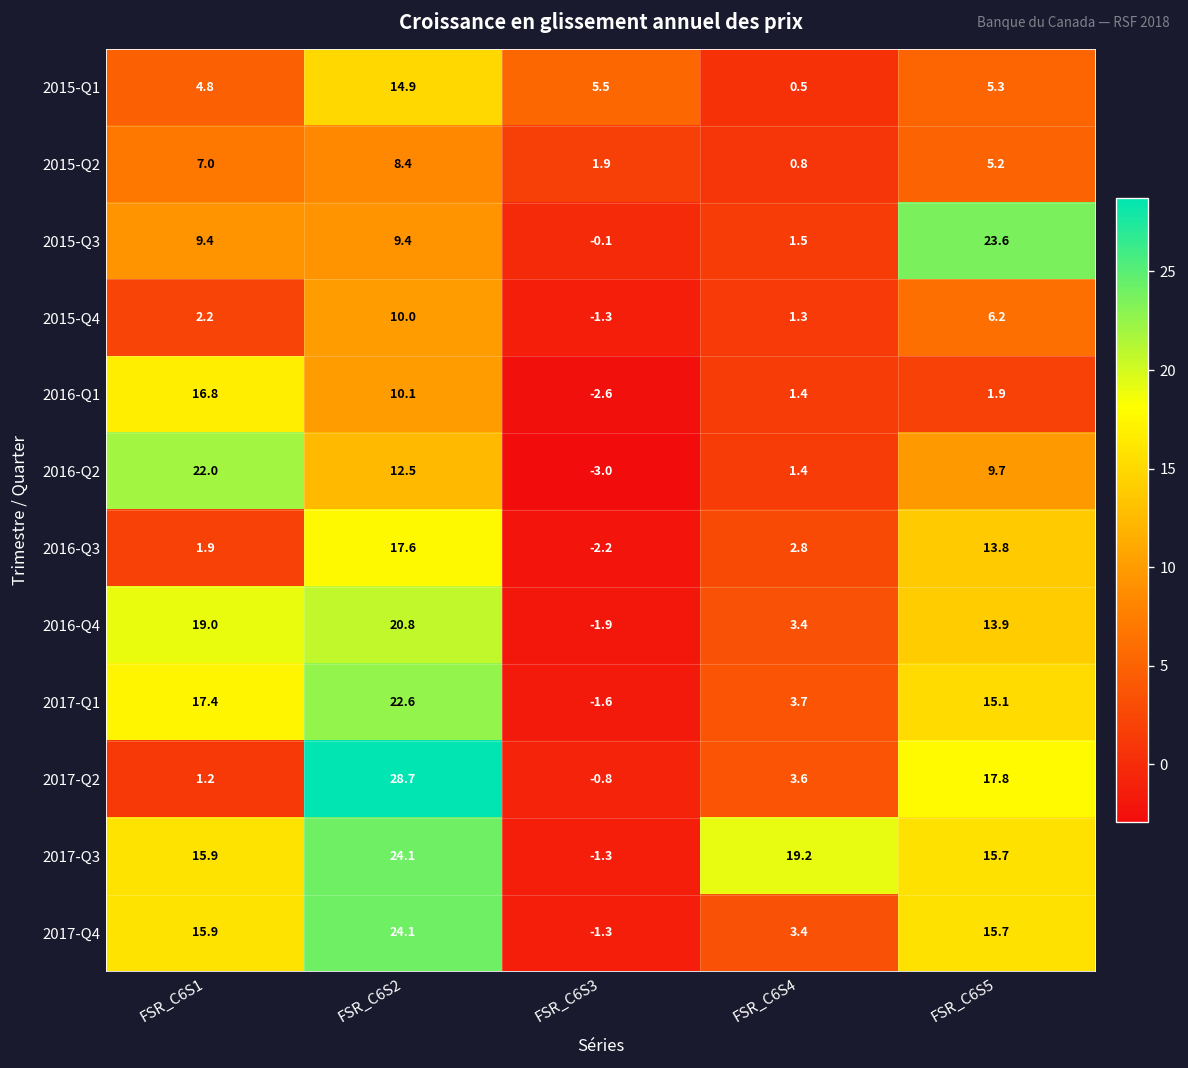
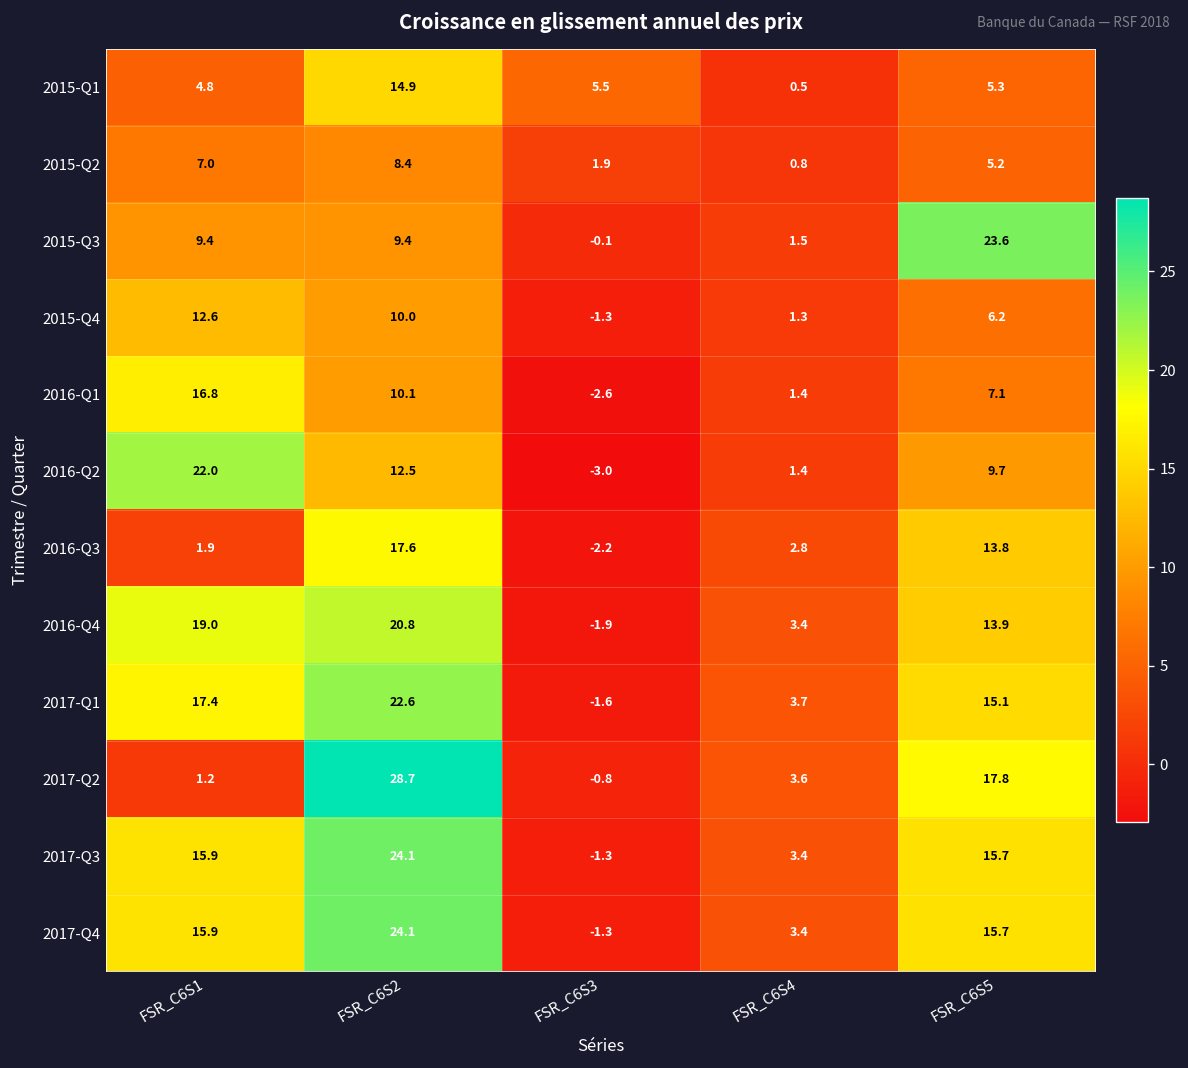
  {
    "2015-Q1": {
      "FSR_C6S1": 4.8,
      "FSR_C6S2": 14.9,
      "FSR_C6S3": 5.5,
      "FSR_C6S4": 0.5,
      "FSR_C6S5": 5.3
    },
    "2015-Q2": {
      "FSR_C6S1": 7.0,
      "FSR_C6S2": 8.4,
      "FSR_C6S3": 1.9,
      "FSR_C6S4": 0.8,
      "FSR_C6S5": 5.2
    },
    "2015-Q3": {
      "FSR_C6S1": 9.4,
      "FSR_C6S2": 9.4,
      "FSR_C6S3": -0.1,
      "FSR_C6S4": 1.5,
      "FSR_C6S5": 23.6
    },
    "2015-Q4": {
-     "FSR_C6S1": 2.2,
+     "FSR_C6S1": 12.6,
      "FSR_C6S2": 10.0,
      "FSR_C6S3": -1.3,
      "FSR_C6S4": 1.3,
      "FSR_C6S5": 6.2
    },
    "2016-Q1": {
      "FSR_C6S1": 16.8,
      "FSR_C6S2": 10.1,
      "FSR_C6S3": -2.6,
      "FSR_C6S4": 1.4,
-     "FSR_C6S5": 1.9
+     "FSR_C6S5": 7.1
    },
    "2016-Q2": {
      "FSR_C6S1": 22.0,
      "FSR_C6S2": 12.5,
      "FSR_C6S3": -3.0,
      "FSR_C6S4": 1.4,
      "FSR_C6S5": 9.7
    },
    "2016-Q3": {
      "FSR_C6S1": 1.9,
      "FSR_C6S2": 17.6,
      "FSR_C6S3": -2.2,
      "FSR_C6S4": 2.8,
      "FSR_C6S5": 13.8
    },
    "2016-Q4": {
      "FSR_C6S1": 19.0,
      "FSR_C6S2": 20.8,
      "FSR_C6S3": -1.9,
      "FSR_C6S4": 3.4,
      "FSR_C6S5": 13.9
    },
    "2017-Q1": {
      "FSR_C6S1": 17.4,
      "FSR_C6S2": 22.6,
      "FSR_C6S3": -1.6,
      "FSR_C6S4": 3.7,
      "FSR_C6S5": 15.1
    },
    "2017-Q2": {
      "FSR_C6S1": 1.2,
      "FSR_C6S2": 28.7,
      "FSR_C6S3": -0.8,
      "FSR_C6S4": 3.6,
      "FSR_C6S5": 17.8
    },
    "2017-Q3": {
      "FSR_C6S1": 15.9,
      "FSR_C6S2": 24.1,
      "FSR_C6S3": -1.3,
-     "FSR_C6S4": 19.2,
+     "FSR_C6S4": 3.4,
      "FSR_C6S5": 15.7
    },
    "2017-Q4": {
      "FSR_C6S1": 15.9,
      "FSR_C6S2": 24.1,
      "FSR_C6S3": -1.3,
      "FSR_C6S4": 3.4,
      "FSR_C6S5": 15.7
    }
  }
